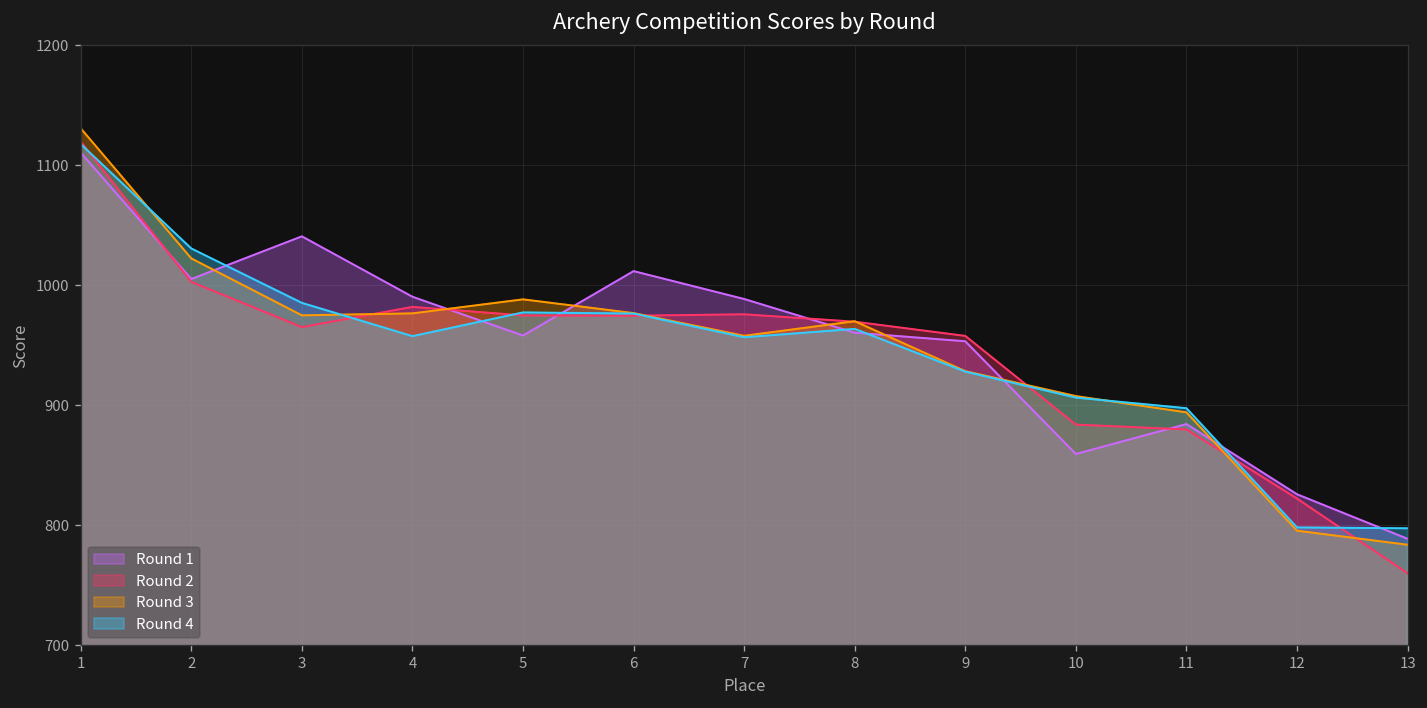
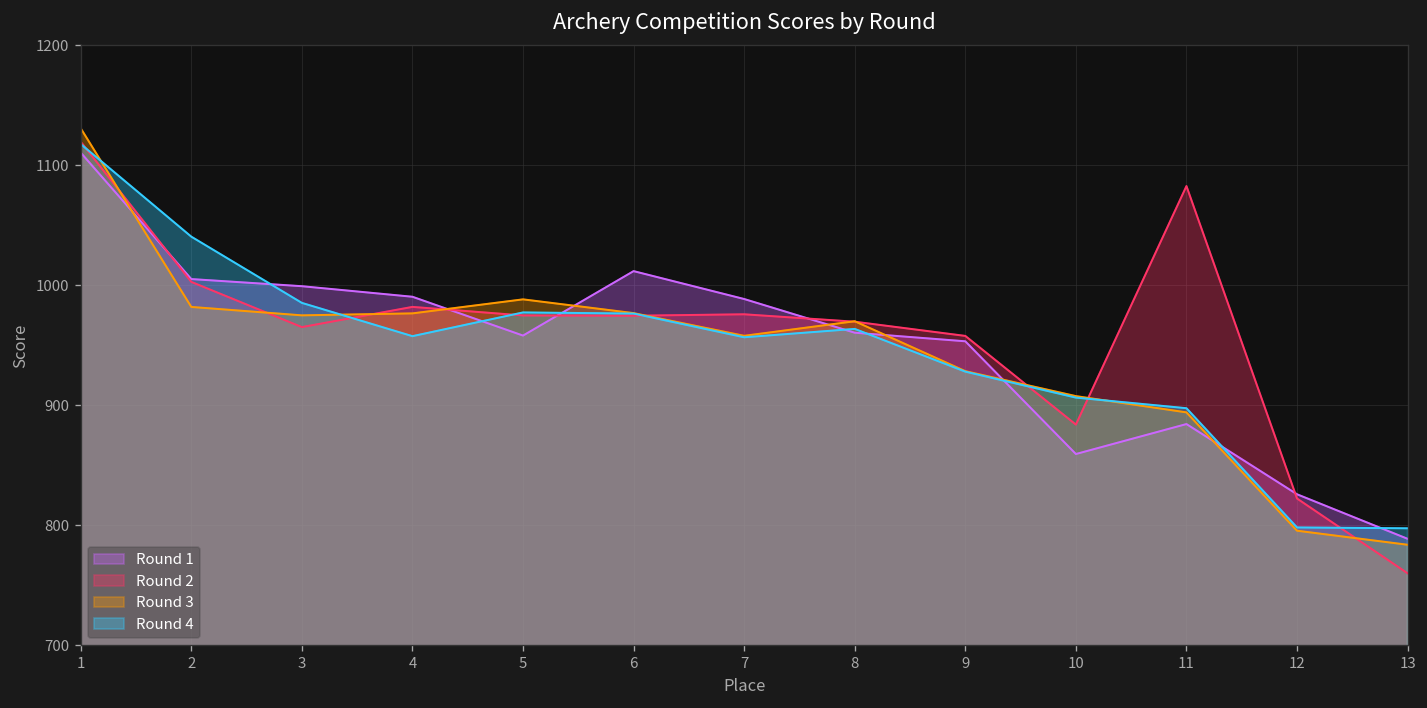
  {
    "Round 1": {
      "1": 1110,
-     "3": 1040,
+     "3": 1000,
      "4": 990,
      "5": 960,
      "6": 1010,
      "7": 990,
      "8": 960,
      "9": 950,
      "10": 860,
      "11": 880,
      "12": 830,
      "13": 790
    },
    "Round 2": {
      "3": 970,
      "4": 980,
      "7": 980,
      "9": 960,
      "10": 880,
-     "11": 880,
+     "11": 1080,
      "12": 820,
      "13": 760
    },
    "Round 3": {
      "1": 1130,
-     "2": 1020,
+     "2": 980,
      "3": 980,
      "4": 980,
      "5": 990,
      "11": 890,
      "12": 800,
      "13": 780
    },
    "Round 4": {
-     "2": 1030,
+     "2": 1040,
      "3": 990,
      "4": 960,
      "8": 960,
      "11": 900,
      "12": 800,
      "13": 800
    }
  }
